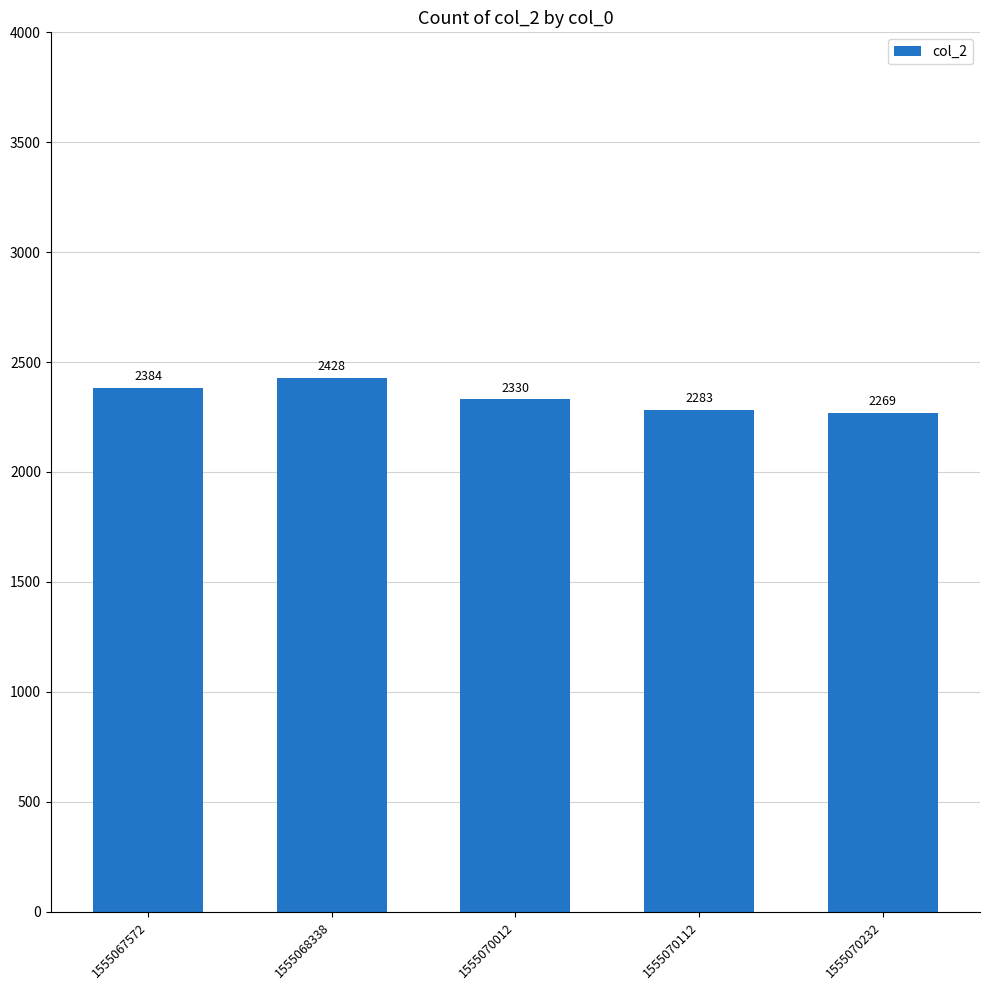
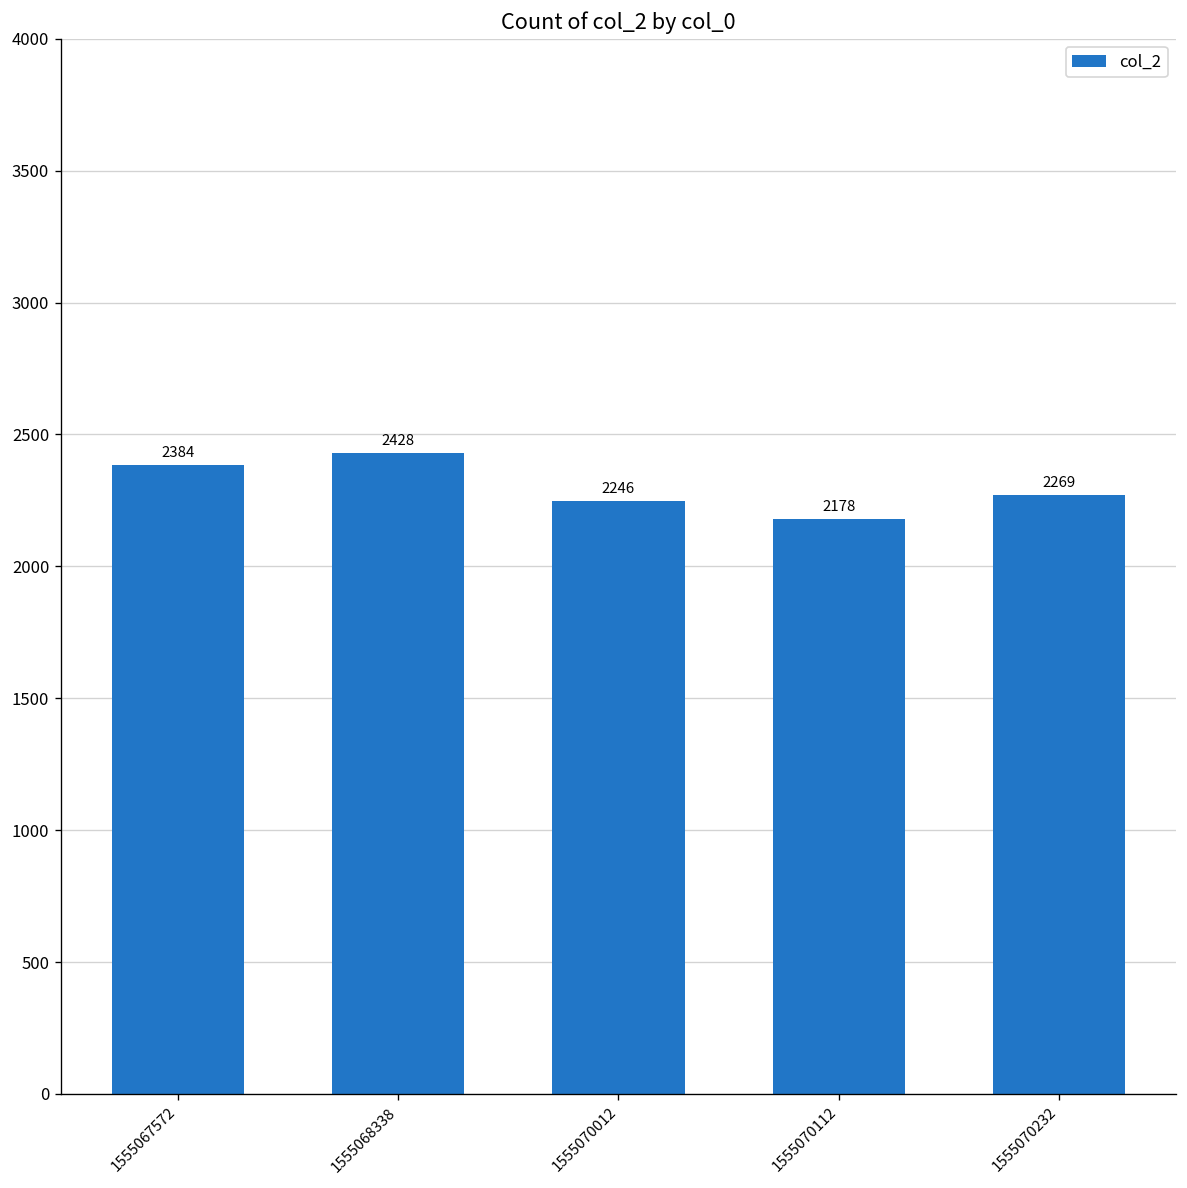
  {
    "1555067572": 2384,
    "1555068338": 2428,
-   "1555070012": 2330,
-   "1555070112": 2283,
+   "1555070012": 2246,
+   "1555070112": 2178,
    "1555070232": 2269
  }
